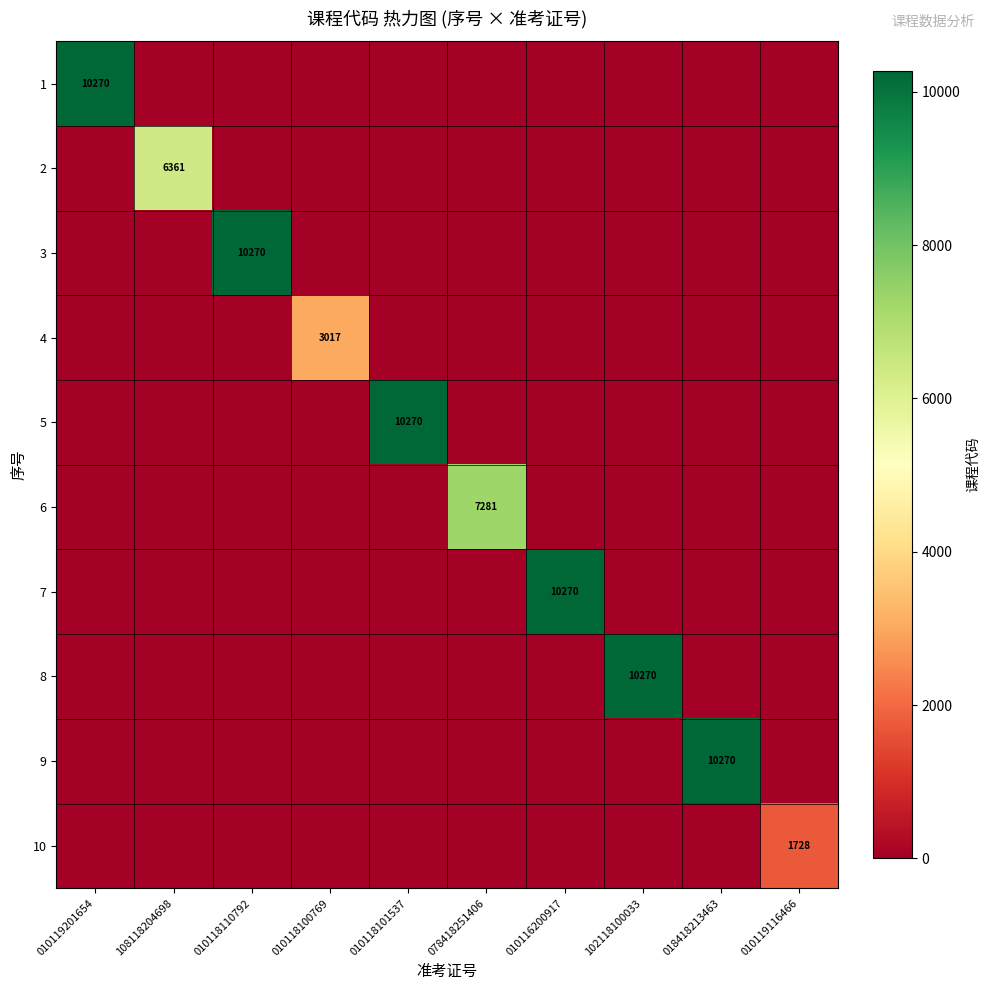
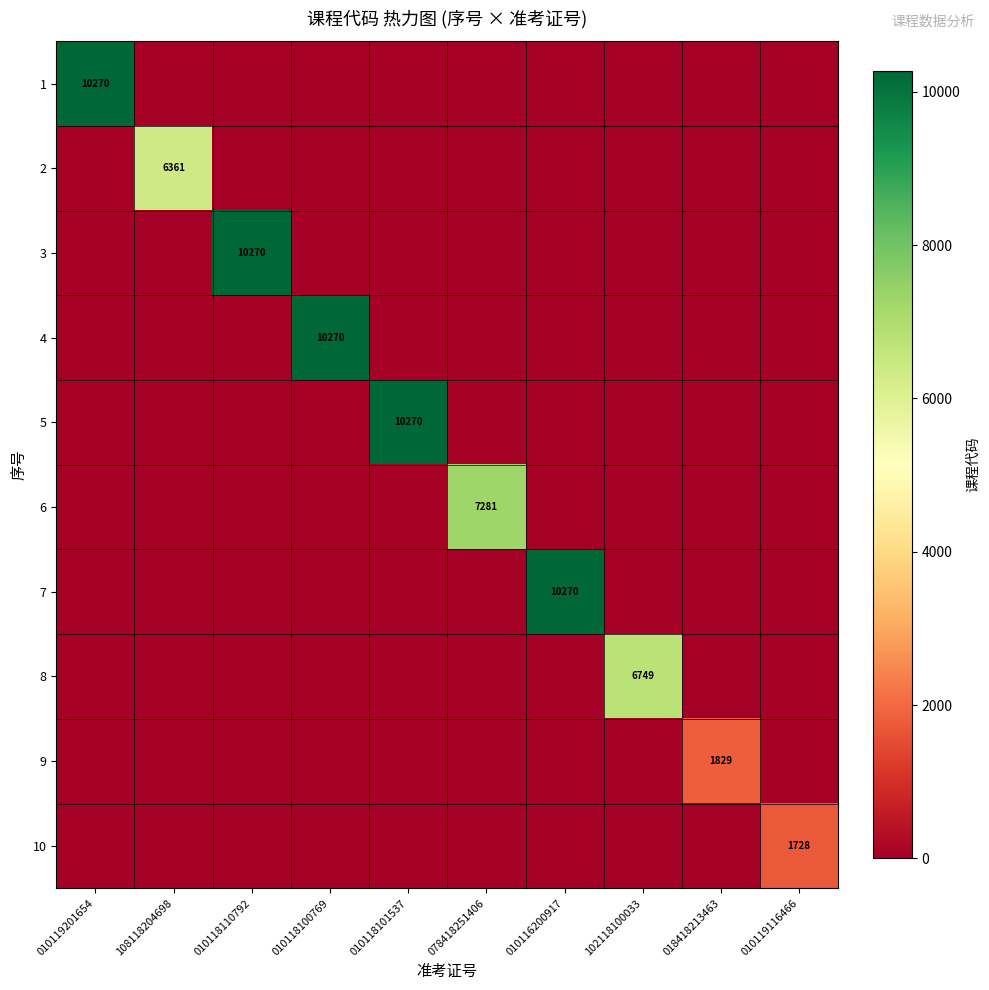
  {
    "1": {
      "010119201654": 10270
    },
    "2": {
      "108118204698": 6361
    },
    "3": {
      "010118110792": 10270
    },
    "4": {
-     "010118100769": 3017
+     "010118100769": 10270
    },
    "5": {
      "010118101537": 10270
    },
    "6": {
      "078418251406": 7281
    },
    "7": {
      "010116200917": 10270
    },
    "8": {
-     "102118100033": 10270
+     "102118100033": 6749
    },
    "9": {
-     "018418213463": 10270
+     "018418213463": 1829
    },
    "10": {
      "010119116466": 1728
    }
  }
